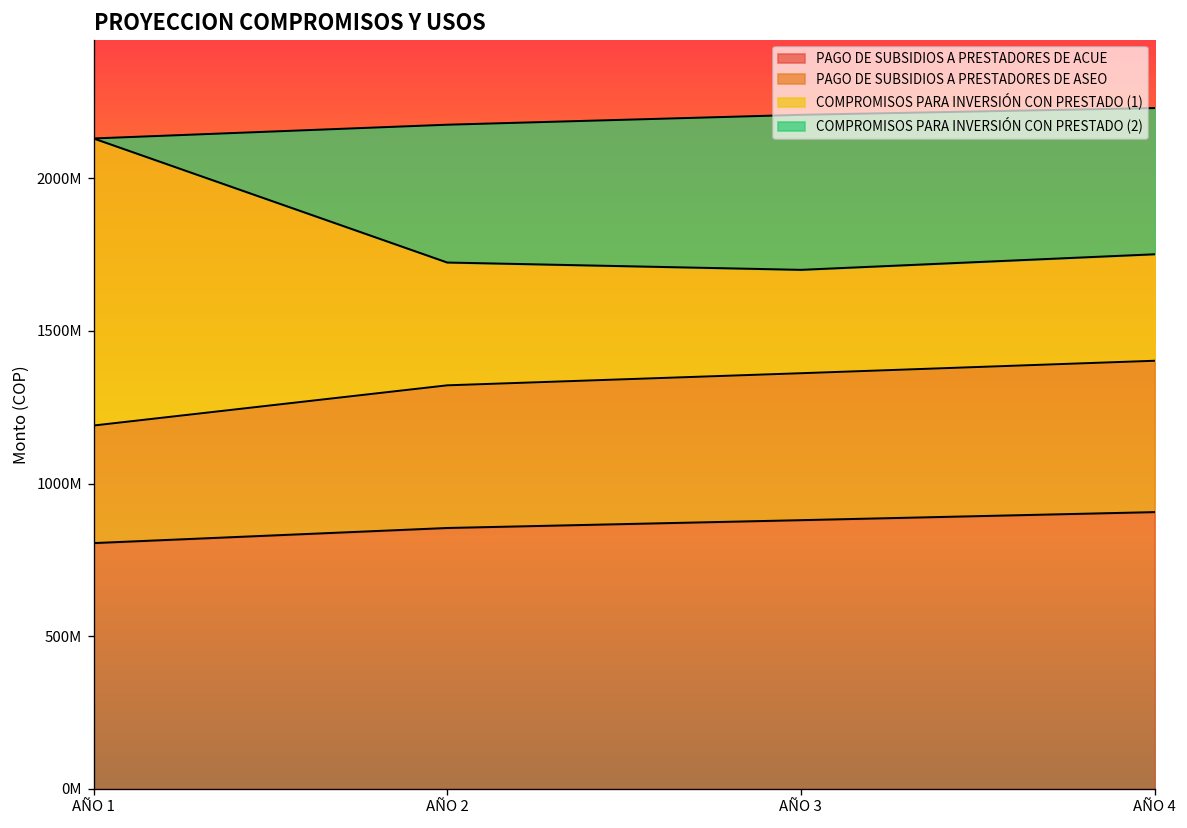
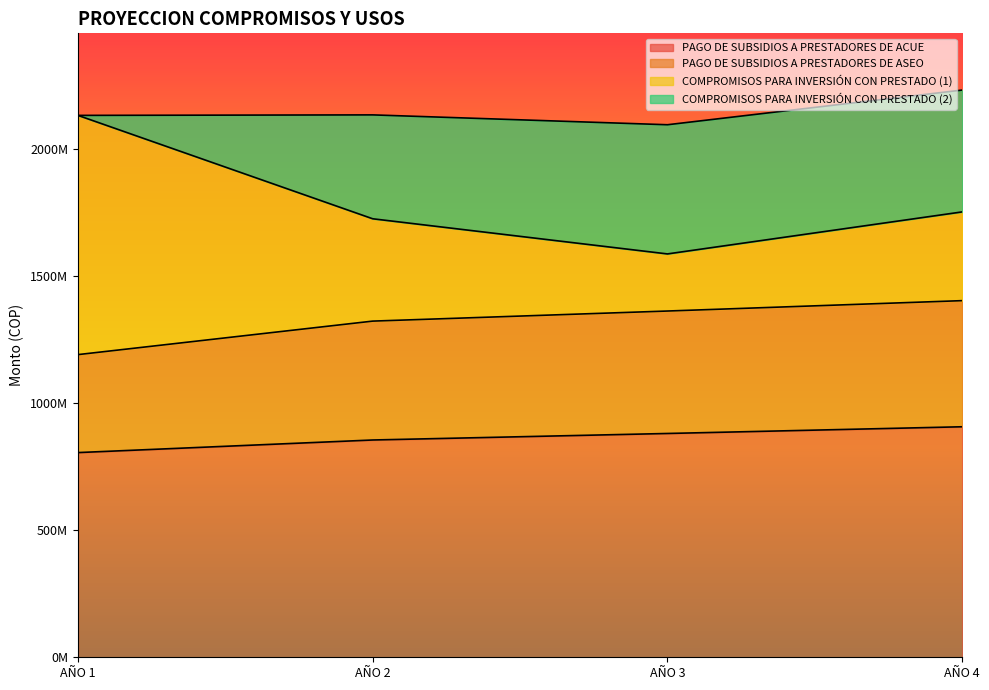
  {
    "COMPROMISOS PARA INVERSIÓN CON PRESTADO (1)": {
      "AÑO 2": 400000000,
-     "AÑO 3": 340000000,
+     "AÑO 3": 220000000,
      "AÑO 4": 350000000
    },
    "COMPROMISOS PARA INVERSIÓN CON PRESTADO (2)": {
-     "AÑO 2": 450000000,
+     "AÑO 2": 410000000,
      "AÑO 4": 480000000
    }
  }
